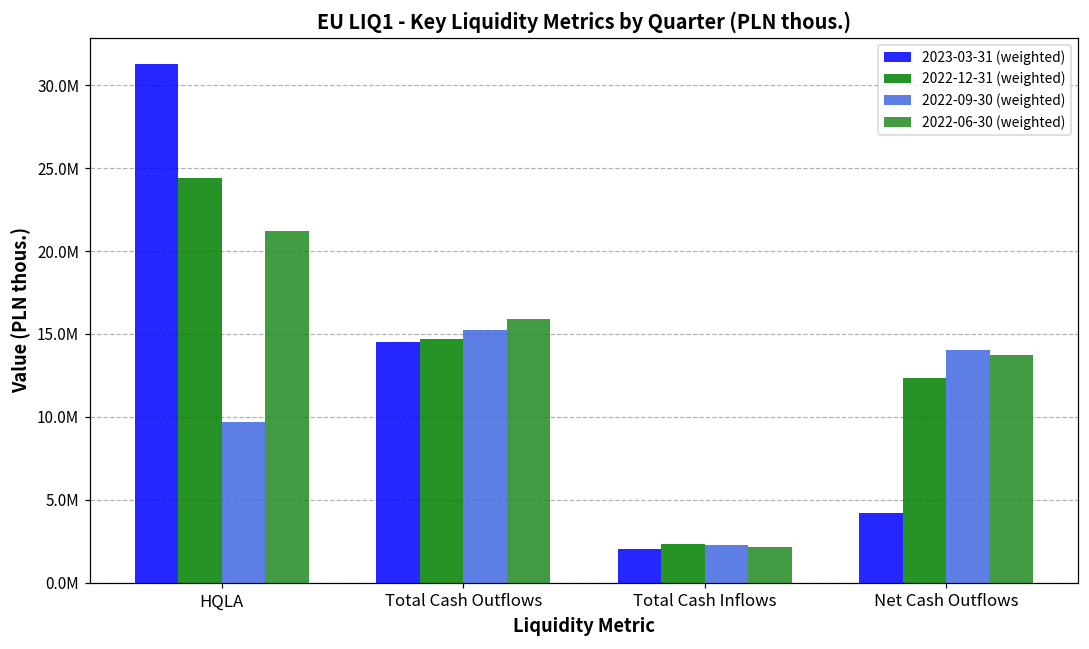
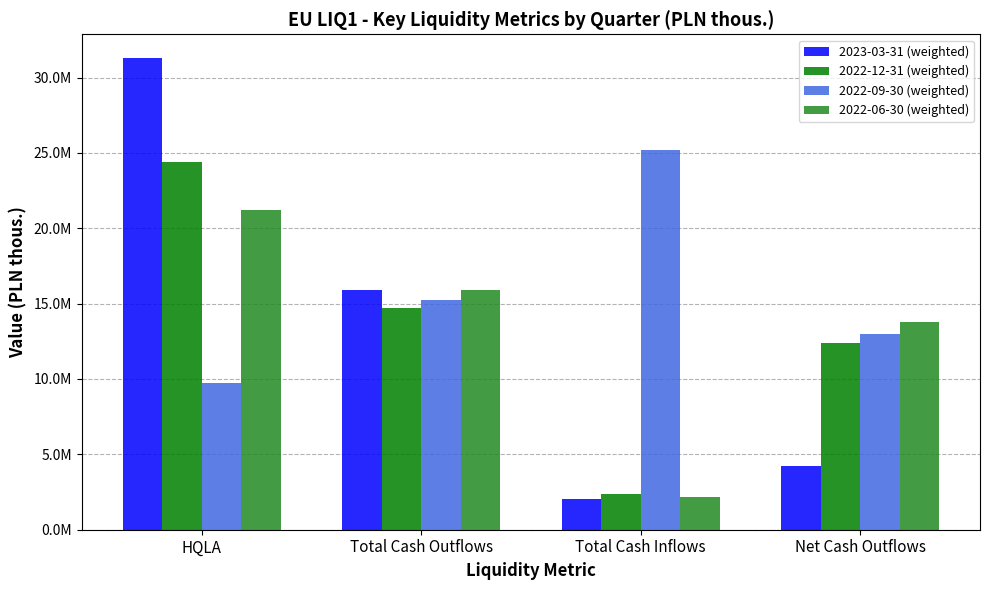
  {
    "2023-03-31 (weighted)": {
      "HQLA": 31300000,
-     "Total Cash Outflows": 14500000,
+     "Total Cash Outflows": 15900000,
      "Total Cash Inflows": 2000000,
      "Net Cash Outflows": 4200000
    },
    "2022-09-30 (weighted)": {
      "HQLA": 9700000,
      "Total Cash Outflows": 15200000,
-     "Total Cash Inflows": 2300000,
-     "Net Cash Outflows": 14000000
+     "Total Cash Inflows": 25200000,
+     "Net Cash Outflows": 13000000
    }
  }
